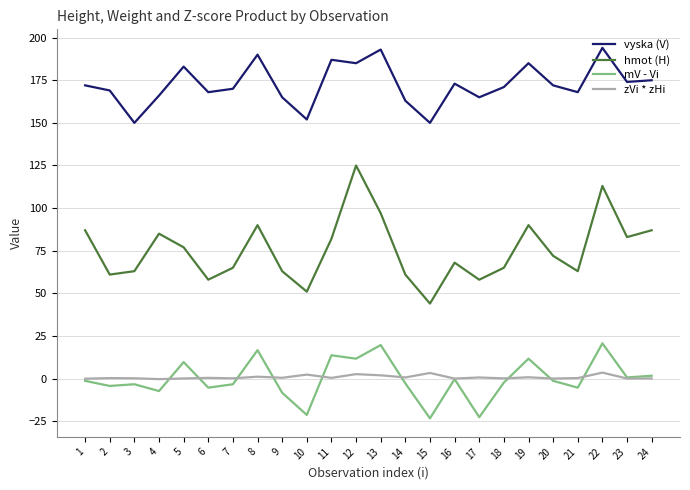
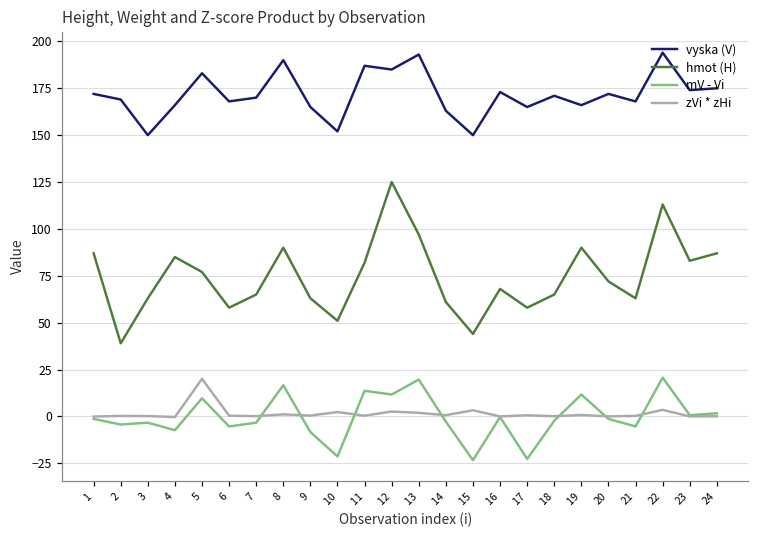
  {
    "vyska (V)": {
      "1": 172,
      "2": 169,
      "3": 150,
      "4": 166,
      "5": 183,
      "6": 168,
      "7": 170,
      "8": 190,
      "9": 165,
      "10": 152,
      "11": 187,
      "12": 185,
      "13": 193,
      "14": 163,
      "15": 150,
      "16": 173,
      "17": 165,
      "18": 171,
-     "19": 185,
+     "19": 166,
      "20": 172,
      "21": 168,
      "22": 194,
      "23": 174,
      "24": 175
    },
    "hmot (H)": {
      "1": 87,
-     "2": 61,
+     "2": 39,
      "3": 63,
      "4": 85,
      "5": 77,
      "6": 58,
      "7": 65,
      "8": 90,
      "9": 63,
      "10": 51,
      "11": 82,
      "12": 125,
      "13": 97,
      "14": 61,
      "15": 44,
      "16": 68,
      "17": 58,
      "18": 65,
      "19": 90,
      "20": 72,
      "21": 63,
      "22": 113,
      "23": 83,
      "24": 87
    },
    "mV - Vi": {
      "2": -4,
      "3": -3,
      "4": -7,
      "5": 10,
      "6": -5,
      "7": -3,
      "8": 17,
      "9": -8,
      "10": -21,
      "11": 14,
      "12": 12,
      "13": 20,
      "14": -3,
      "15": -23,
      "17": -23,
      "18": -2,
      "19": 12,
      "21": -5,
      "22": 21,
      "24": 2
    },
    "zVi * zHi": {
      "2": 0,
      "3": 0,
      "4": 0,
-     "5": 0,
+     "5": 20,
      "6": 0,
      "7": 0,
      "8": 1,
      "9": 0,
      "10": 2,
      "11": 0,
      "12": 3,
      "13": 2,
      "14": 1,
      "15": 3,
      "17": 1,
      "18": 0,
      "19": 1,
      "21": 0,
      "22": 3,
      "24": 0
    }
  }
